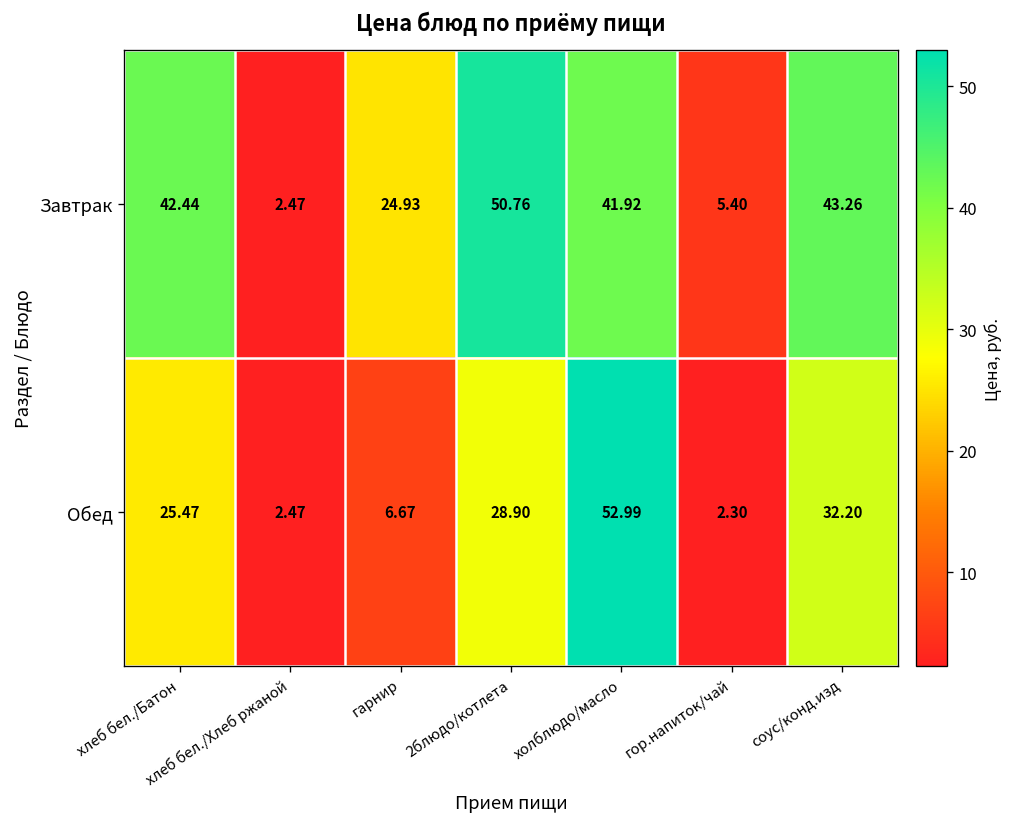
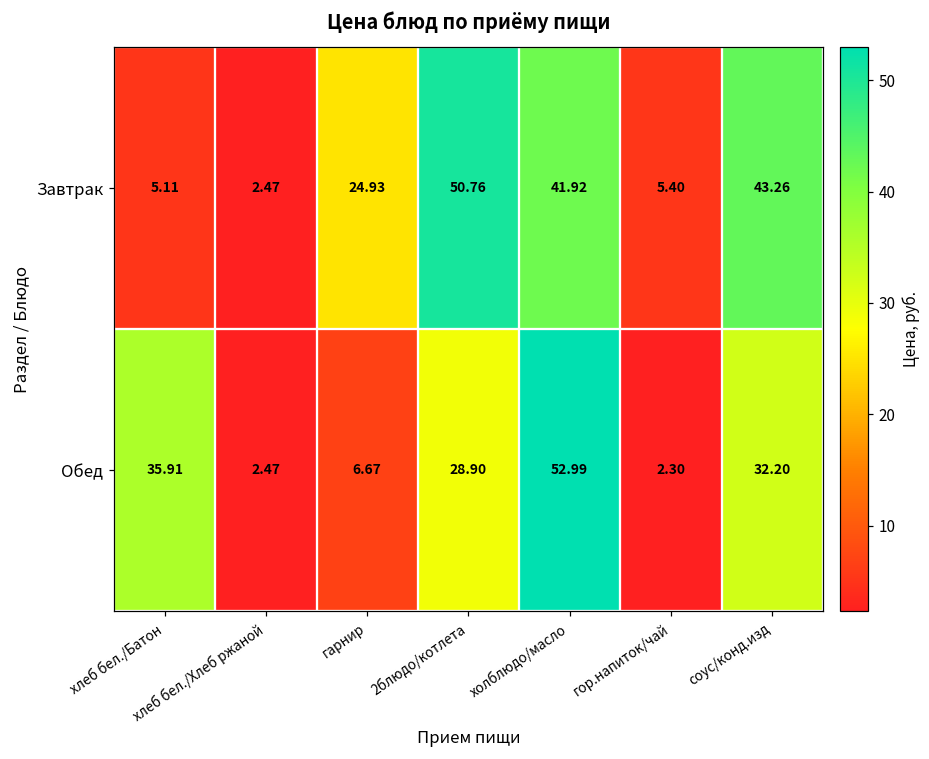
  {
    "Завтрак": {
-     "хлеб бел./Батон": 42.44,
+     "хлеб бел./Батон": 5.11,
      "хлеб бел./Хлеб ржаной": 2.47,
      "гарнир": 24.93,
      "2блюдо/котлета": 50.76,
      "холблюдо/масло": 41.92,
      "гор.напиток/чай": 5.40,
      "соус/конд.изд": 43.26
    },
    "Обед": {
-     "хлеб бел./Батон": 25.47,
+     "хлеб бел./Батон": 35.91,
      "хлеб бел./Хлеб ржаной": 2.47,
      "гарнир": 6.67,
      "2блюдо/котлета": 28.90,
      "холблюдо/масло": 52.99,
      "гор.напиток/чай": 2.30,
      "соус/конд.изд": 32.20
    }
  }
